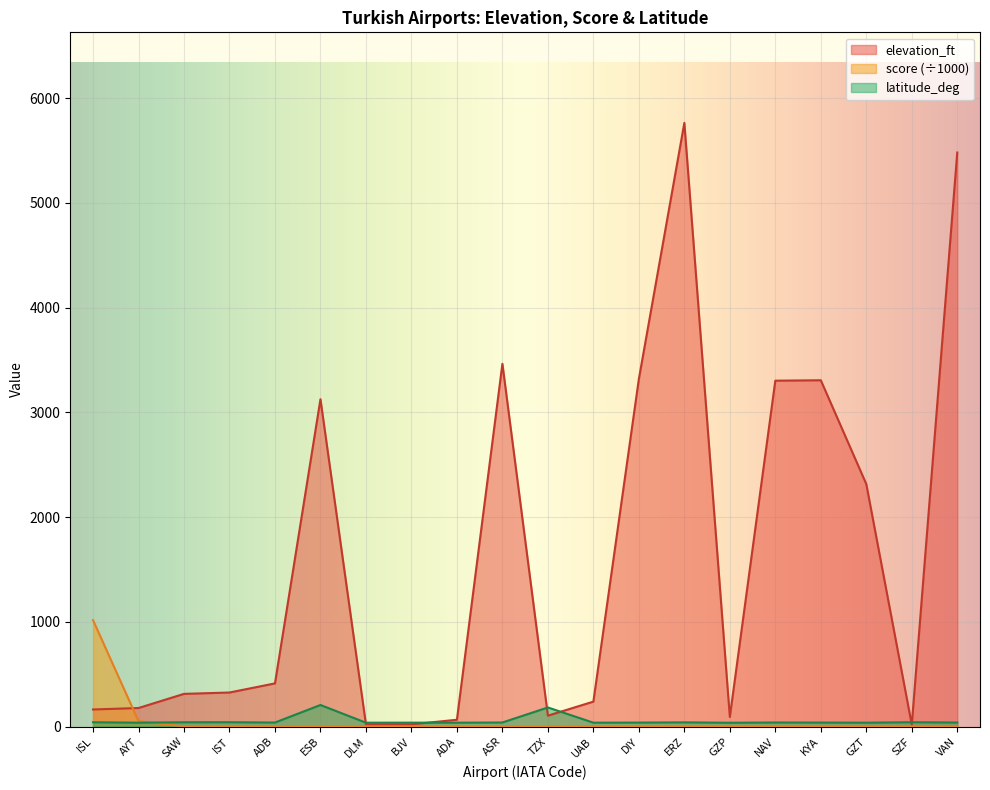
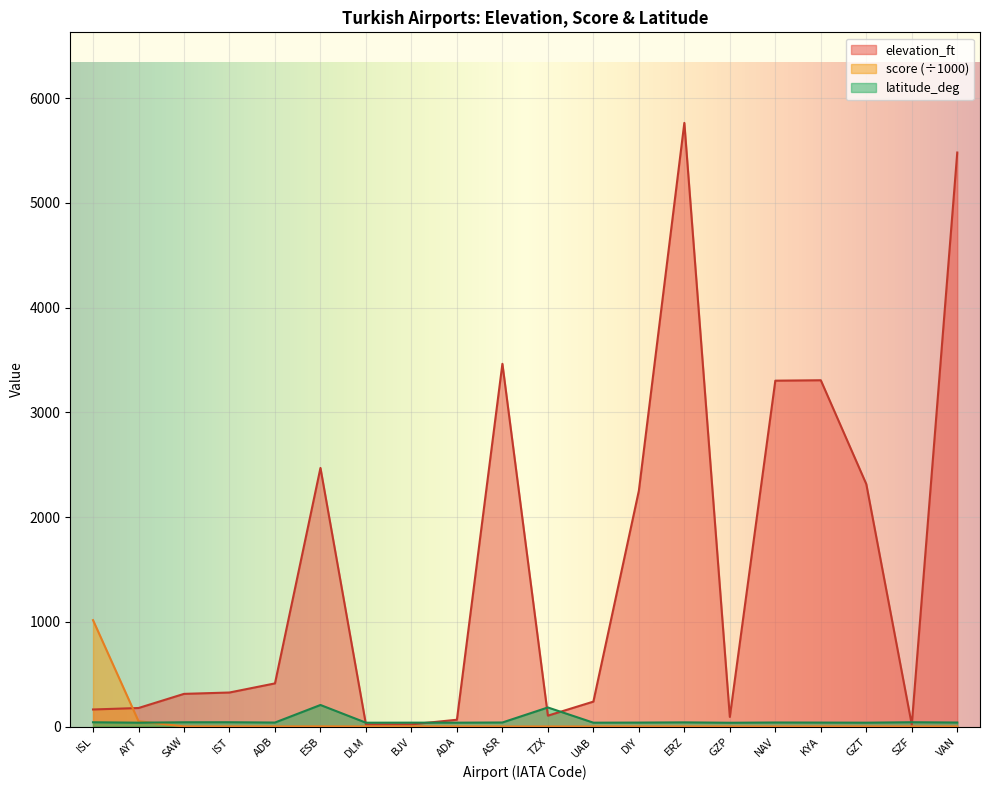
  {
    "elevation_ft": {
      "ISL": 160,
      "AYT": 180,
      "SAW": 310,
      "IST": 330,
      "ADB": 410,
-     "ESB": 3130,
+     "ESB": 2470,
      "ADA": 70,
      "ASR": 3460,
      "TZX": 100,
      "UAB": 240,
-     "DIY": 3320,
+     "DIY": 2250,
      "ERZ": 5760,
      "GZP": 90,
      "NAV": 3300,
      "KYA": 3310,
      "GZT": 2320,
      "VAN": 5480
    },
    "score (÷1000)": {
      "ISL": 1020,
      "SAW": 0,
      "IST": 0,
      "ADB": 0,
      "ESB": 0,
      "ADA": 0,
      "ASR": 0,
      "TZX": 0,
      "UAB": 0,
      "DIY": 0,
      "ERZ": 0,
      "GZP": 0,
      "NAV": 0,
      "KYA": 0,
      "GZT": 0,
      "VAN": 0
    },
    "latitude_deg": {
      "ISL": 40,
      "SAW": 40,
      "IST": 40,
      "ADB": 40,
      "ESB": 210,
      "ADA": 40,
      "ASR": 40,
      "TZX": 180,
      "UAB": 40,
      "DIY": 40,
      "ERZ": 40,
      "GZP": 40,
      "NAV": 40,
      "KYA": 40,
      "GZT": 40,
      "VAN": 40
    }
  }
